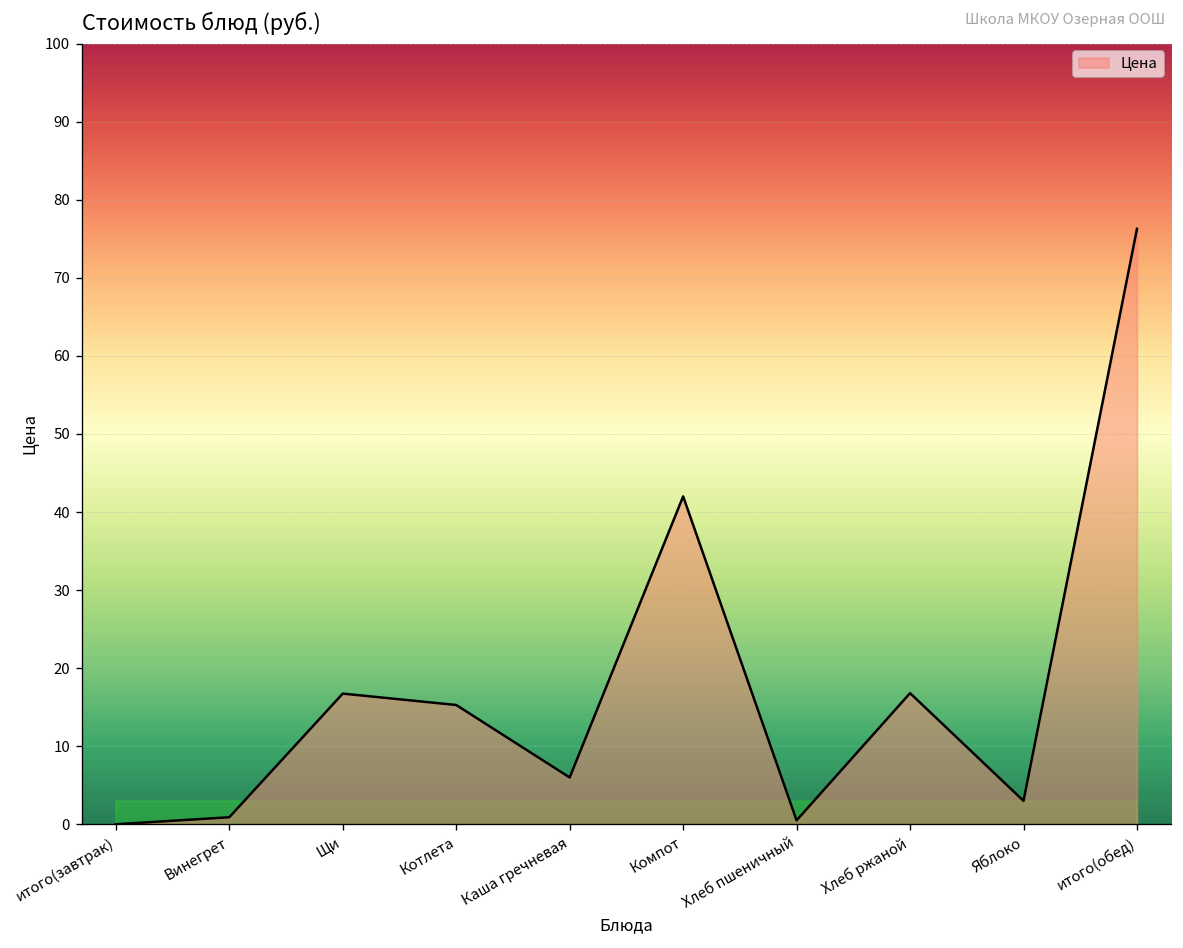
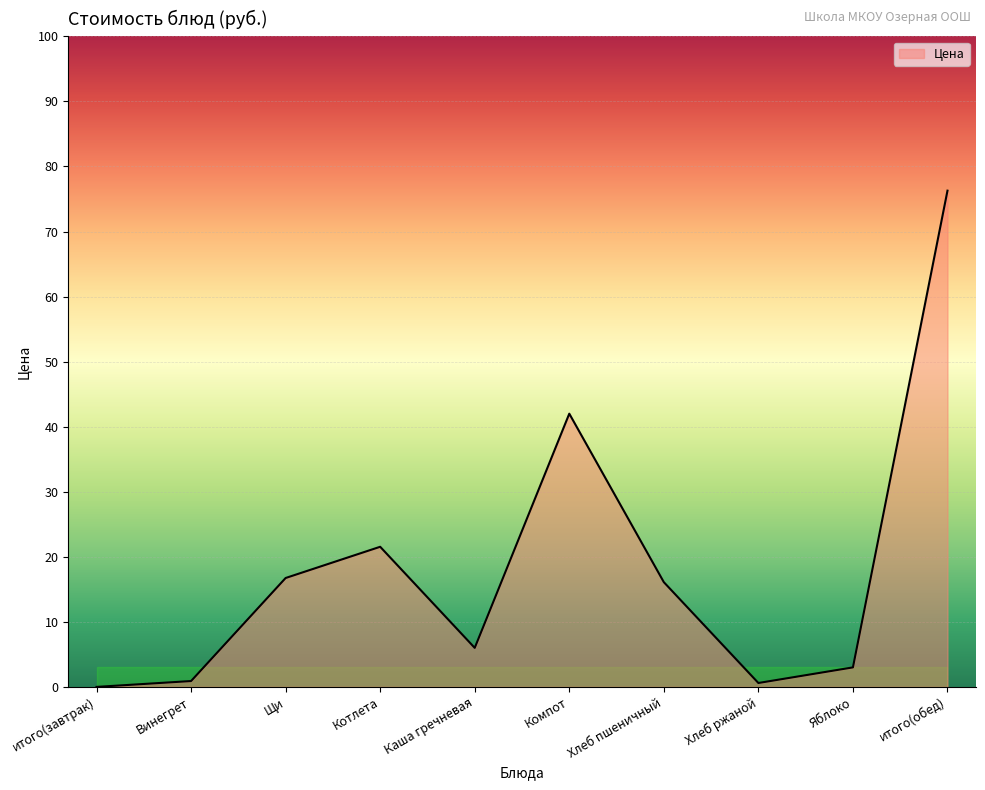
  {
    "Цена": {
      "итого(завтрак)": 0,
      "Винегрет": 1,
      "Щи": 17,
-     "Котлета": 15,
+     "Котлета": 22,
      "Каша гречневая": 6,
      "Компот": 42,
-     "Хлеб пшеничный": 1,
-     "Хлеб ржаной": 17,
+     "Хлеб пшеничный": 16,
+     "Хлеб ржаной": 1,
      "итого(обед)": 76
    }
  }
